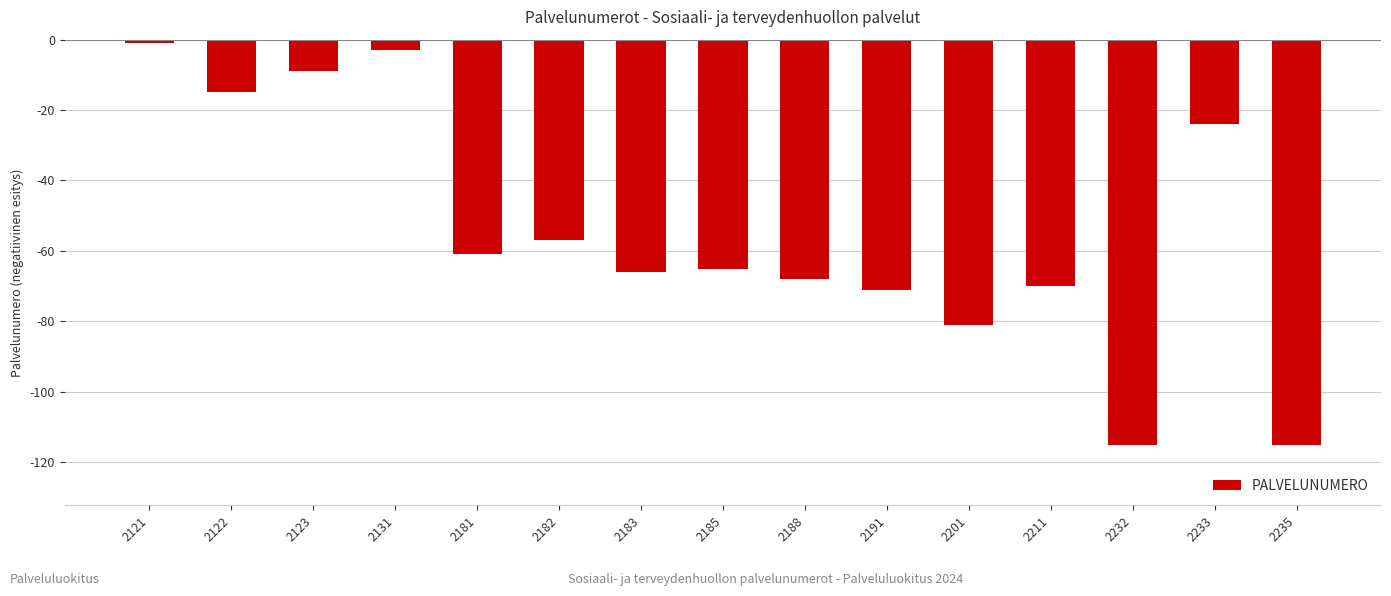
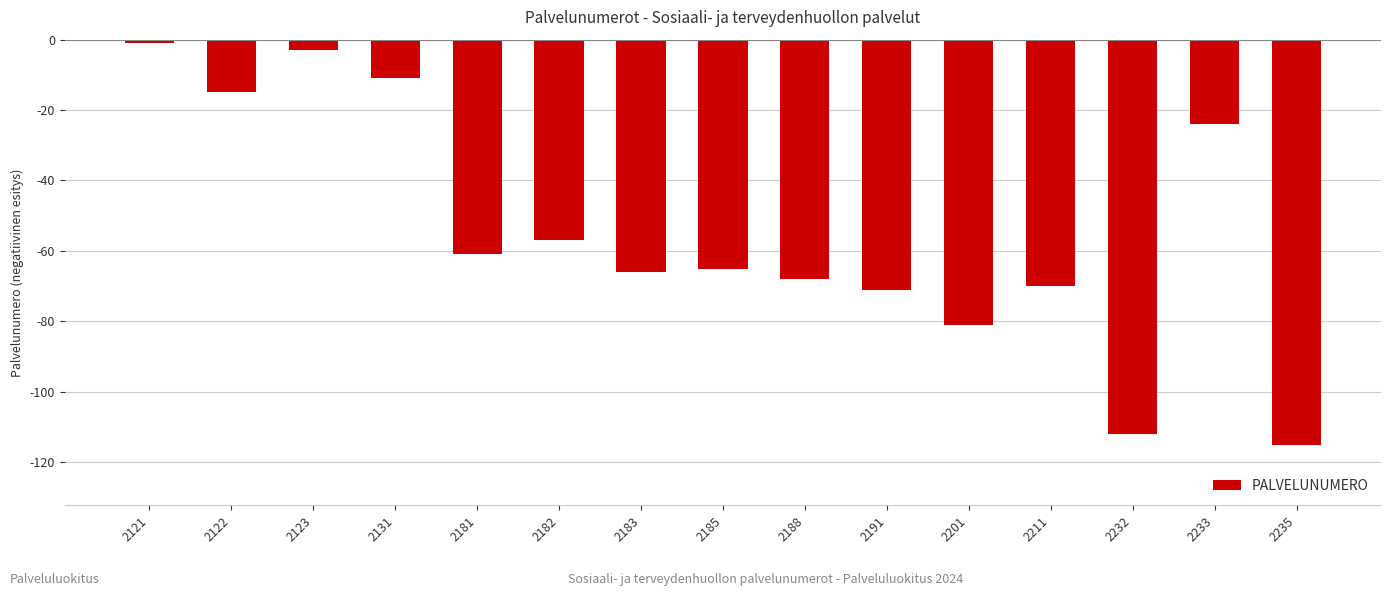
  {
    "2121": -1,
    "2122": -15,
-   "2123": -9,
-   "2131": -3,
+   "2123": -3,
+   "2131": -11,
    "2181": -61,
    "2182": -57,
    "2183": -66,
    "2185": -65,
    "2188": -68,
    "2191": -71,
    "2201": -81,
    "2211": -70,
-   "2232": -115,
+   "2232": -112,
    "2233": -24,
    "2235": -115
  }
